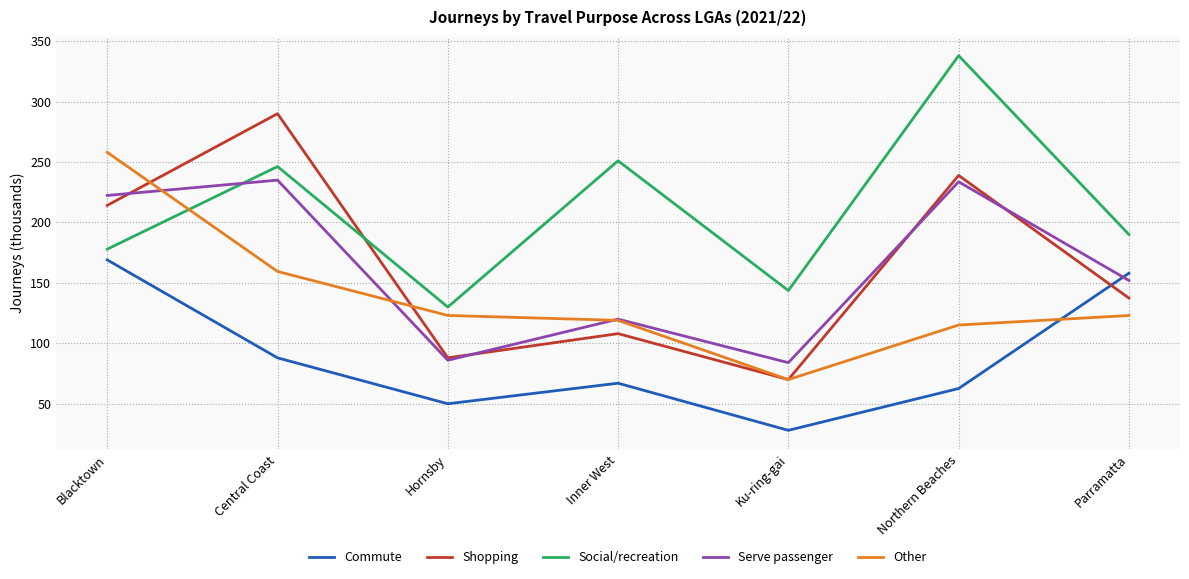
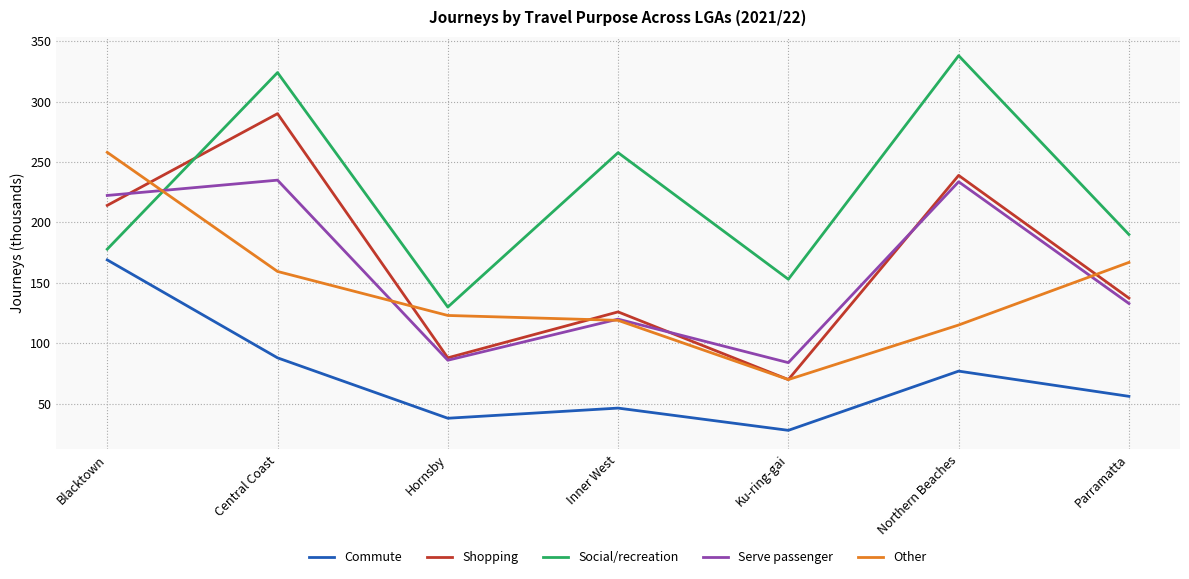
  {
    "Commute": {
      "Blacktown": 169,
      "Central Coast": 88,
-     "Hornsby": 50,
-     "Inner West": 67,
+     "Hornsby": 38,
+     "Inner West": 46,
      "Ku-ring-gai": 28,
-     "Northern Beaches": 63,
-     "Parramatta": 158
+     "Northern Beaches": 77,
+     "Parramatta": 56
    },
    "Shopping": {
      "Blacktown": 214,
      "Central Coast": 290,
-     "Inner West": 108,
+     "Inner West": 126,
      "Northern Beaches": 239,
      "Parramatta": 137
    },
    "Social/recreation": {
      "Blacktown": 178,
-     "Central Coast": 246,
+     "Central Coast": 324,
      "Hornsby": 130,
-     "Inner West": 251,
-     "Ku-ring-gai": 144,
+     "Inner West": 258,
+     "Ku-ring-gai": 153,
      "Northern Beaches": 338,
      "Parramatta": 190
    },
    "Serve passenger": {
      "Blacktown": 222,
      "Central Coast": 235,
      "Ku-ring-gai": 84,
      "Northern Beaches": 234,
-     "Parramatta": 152
+     "Parramatta": 133
    },
    "Other": {
      "Blacktown": 258,
      "Central Coast": 159,
      "Hornsby": 123,
      "Northern Beaches": 115,
-     "Parramatta": 123
+     "Parramatta": 167
    }
  }
